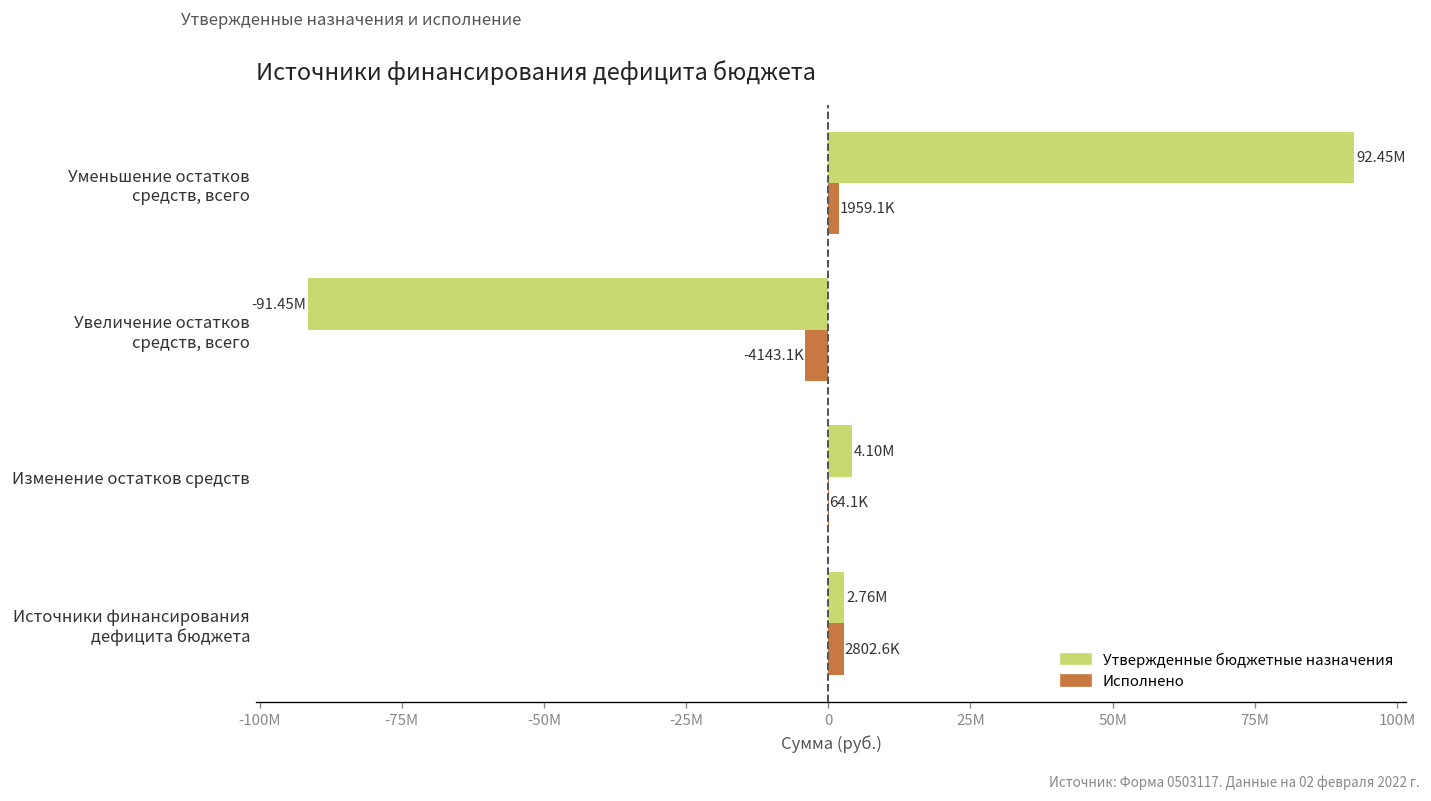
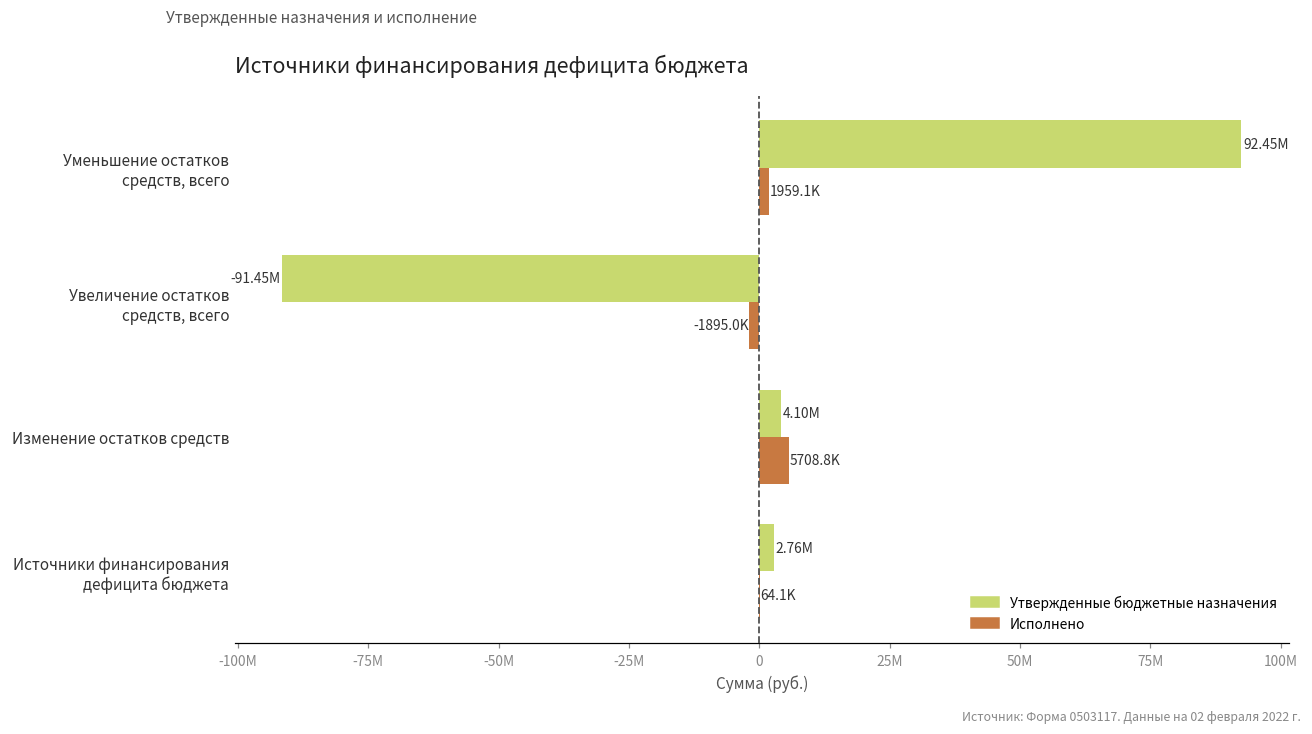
  {
    "Утвержденные бюджетные назначения": {
      "Уменьшение остатков средств, всего": "92.45M",
      "Увеличение остатков средств, всего": "-91.45M",
      "Изменение остатков средств": "4.10M",
      "Источники финансирования дефицита бюджета": "2.76M"
    },
    "Исполнено": {
      "Уменьшение остатков средств, всего": "1959.1K",
-     "Увеличение остатков средств, всего": "-4143.1K",
-     "Изменение остатков средств": "64.1K",
-     "Источники финансирования дефицита бюджета": "2802.6K"
+     "Увеличение остатков средств, всего": "-1895.0K",
+     "Изменение остатков средств": "5708.8K",
+     "Источники финансирования дефицита бюджета": "64.1K"
    }
  }
